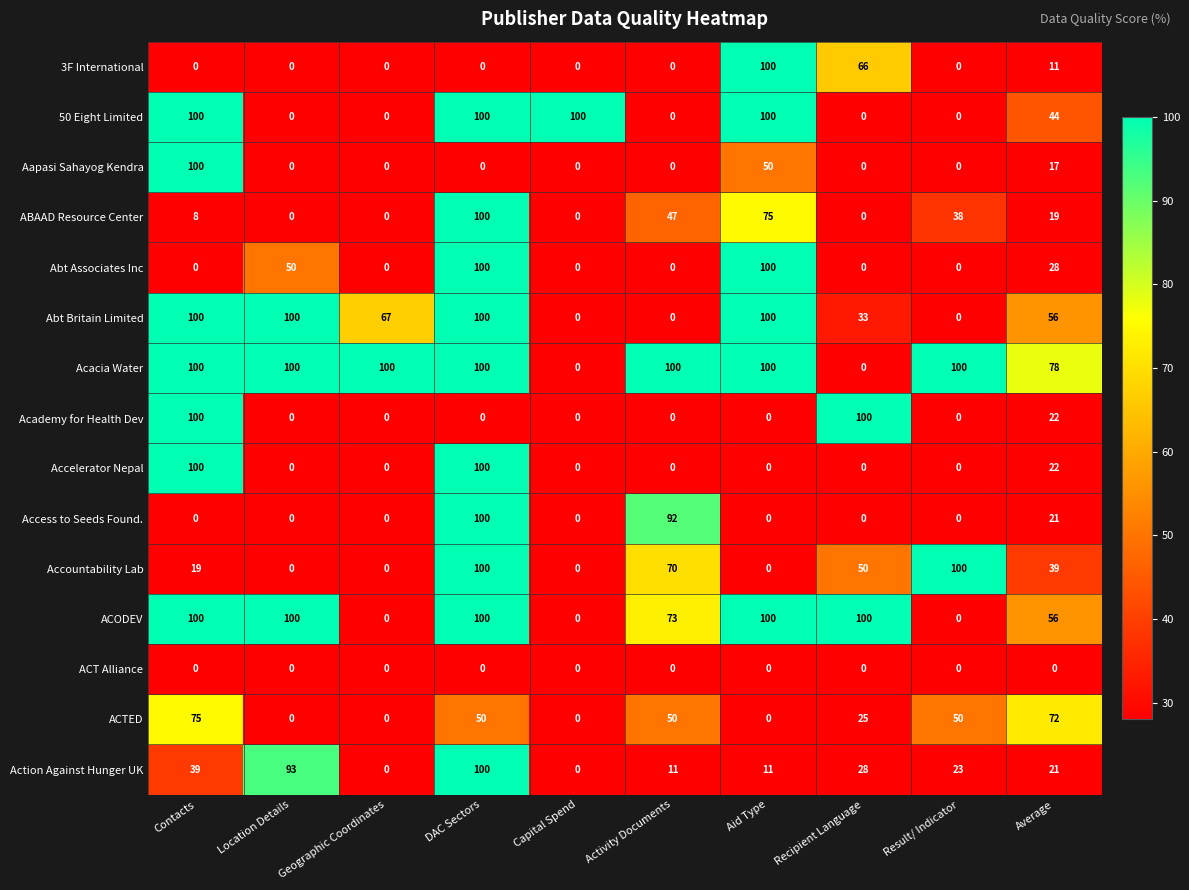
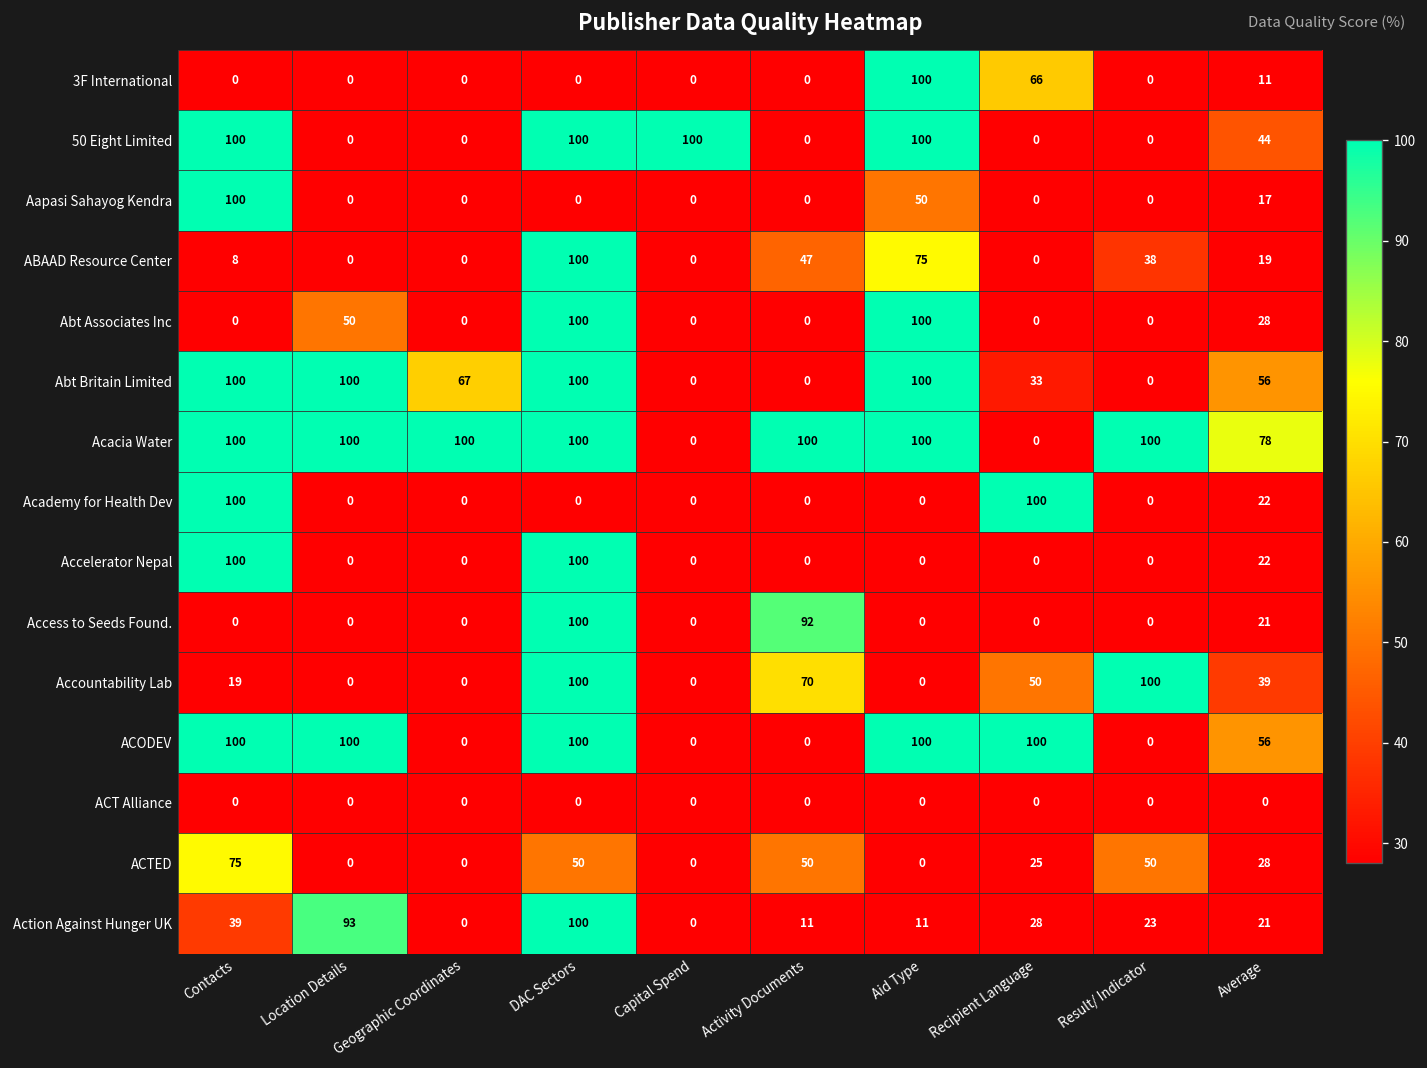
  {
    "3F International": {
      "Contacts": 0,
      "Location Details": 0,
      "Geographic Coordinates": 0,
      "DAC Sectors": 0,
      "Capital Spend": 0,
      "Activity Documents": 0,
      "Aid Type": 100,
      "Recipient Language": 66,
      "Result/ Indicator": 0,
      "Average": 11
    },
    "50 Eight Limited": {
      "Contacts": 100,
      "Location Details": 0,
      "Geographic Coordinates": 0,
      "DAC Sectors": 100,
      "Capital Spend": 100,
      "Activity Documents": 0,
      "Aid Type": 100,
      "Recipient Language": 0,
      "Result/ Indicator": 0,
      "Average": 44
    },
    "Aapasi Sahayog Kendra": {
      "Contacts": 100,
      "Location Details": 0,
      "Geographic Coordinates": 0,
      "DAC Sectors": 0,
      "Capital Spend": 0,
      "Activity Documents": 0,
      "Aid Type": 50,
      "Recipient Language": 0,
      "Result/ Indicator": 0,
      "Average": 17
    },
    "ABAAD Resource Center": {
      "Contacts": 8,
      "Location Details": 0,
      "Geographic Coordinates": 0,
      "DAC Sectors": 100,
      "Capital Spend": 0,
      "Activity Documents": 47,
      "Aid Type": 75,
      "Recipient Language": 0,
      "Result/ Indicator": 38,
      "Average": 19
    },
    "Abt Associates Inc": {
      "Contacts": 0,
      "Location Details": 50,
      "Geographic Coordinates": 0,
      "DAC Sectors": 100,
      "Capital Spend": 0,
      "Activity Documents": 0,
      "Aid Type": 100,
      "Recipient Language": 0,
      "Result/ Indicator": 0,
      "Average": 28
    },
    "Abt Britain Limited": {
      "Contacts": 100,
      "Location Details": 100,
      "Geographic Coordinates": 67,
      "DAC Sectors": 100,
      "Capital Spend": 0,
      "Activity Documents": 0,
      "Aid Type": 100,
      "Recipient Language": 33,
      "Result/ Indicator": 0,
      "Average": 56
    },
    "Acacia Water": {
      "Contacts": 100,
      "Location Details": 100,
      "Geographic Coordinates": 100,
      "DAC Sectors": 100,
      "Capital Spend": 0,
      "Activity Documents": 100,
      "Aid Type": 100,
      "Recipient Language": 0,
      "Result/ Indicator": 100,
      "Average": 78
    },
    "Academy for Health Dev": {
      "Contacts": 100,
      "Location Details": 0,
      "Geographic Coordinates": 0,
      "DAC Sectors": 0,
      "Capital Spend": 0,
      "Activity Documents": 0,
      "Aid Type": 0,
      "Recipient Language": 100,
      "Result/ Indicator": 0,
      "Average": 22
    },
    "Accelerator Nepal": {
      "Contacts": 100,
      "Location Details": 0,
      "Geographic Coordinates": 0,
      "DAC Sectors": 100,
      "Capital Spend": 0,
      "Activity Documents": 0,
      "Aid Type": 0,
      "Recipient Language": 0,
      "Result/ Indicator": 0,
      "Average": 22
    },
    "Access to Seeds Found.": {
      "Contacts": 0,
      "Location Details": 0,
      "Geographic Coordinates": 0,
      "DAC Sectors": 100,
      "Capital Spend": 0,
      "Activity Documents": 92,
      "Aid Type": 0,
      "Recipient Language": 0,
      "Result/ Indicator": 0,
      "Average": 21
    },
    "Accountability Lab": {
      "Contacts": 19,
      "Location Details": 0,
      "Geographic Coordinates": 0,
      "DAC Sectors": 100,
      "Capital Spend": 0,
      "Activity Documents": 70,
      "Aid Type": 0,
      "Recipient Language": 50,
      "Result/ Indicator": 100,
      "Average": 39
    },
    "ACODEV": {
      "Contacts": 100,
      "Location Details": 100,
      "Geographic Coordinates": 0,
      "DAC Sectors": 100,
      "Capital Spend": 0,
-     "Activity Documents": 73,
+     "Activity Documents": 0,
      "Aid Type": 100,
      "Recipient Language": 100,
      "Result/ Indicator": 0,
      "Average": 56
    },
    "ACT Alliance": {
      "Contacts": 0,
      "Location Details": 0,
      "Geographic Coordinates": 0,
      "DAC Sectors": 0,
      "Capital Spend": 0,
      "Activity Documents": 0,
      "Aid Type": 0,
      "Recipient Language": 0,
      "Result/ Indicator": 0,
      "Average": 0
    },
    "ACTED": {
      "Contacts": 75,
      "Location Details": 0,
      "Geographic Coordinates": 0,
      "DAC Sectors": 50,
      "Capital Spend": 0,
      "Activity Documents": 50,
      "Aid Type": 0,
      "Recipient Language": 25,
      "Result/ Indicator": 50,
-     "Average": 72
+     "Average": 28
    },
    "Action Against Hunger UK": {
      "Contacts": 39,
      "Location Details": 93,
      "Geographic Coordinates": 0,
      "DAC Sectors": 100,
      "Capital Spend": 0,
      "Activity Documents": 11,
      "Aid Type": 11,
      "Recipient Language": 28,
      "Result/ Indicator": 23,
      "Average": 21
    }
  }
